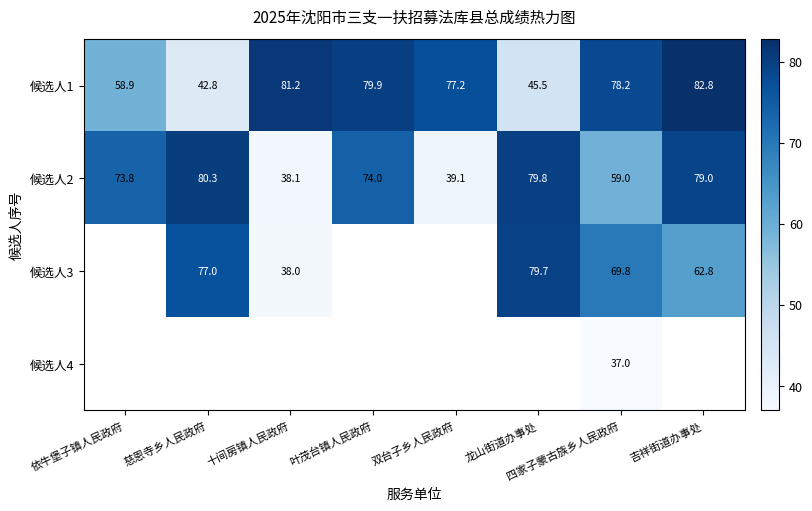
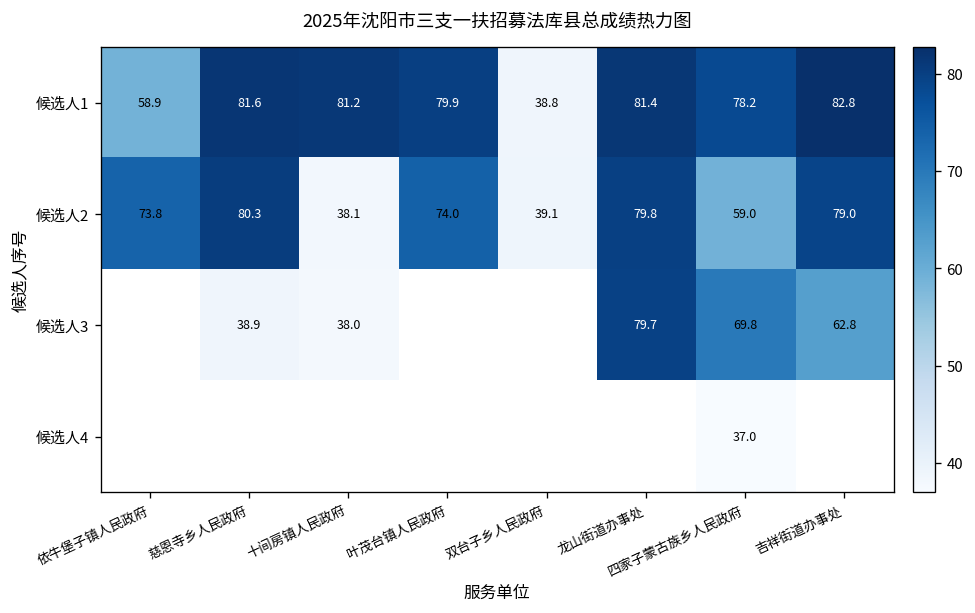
  {
    "候选人1": {
      "依牛堡子镇人民政府": 58.9,
-     "慈恩寺乡人民政府": 42.8,
+     "慈恩寺乡人民政府": 81.6,
      "十间房镇人民政府": 81.2,
      "叶茂台镇人民政府": 79.9,
-     "双台子乡人民政府": 77.2,
-     "龙山街道办事处": 45.5,
+     "双台子乡人民政府": 38.8,
+     "龙山街道办事处": 81.4,
      "四家子蒙古族乡人民政府": 78.2,
      "吉祥街道办事处": 82.8
    },
    "候选人2": {
      "依牛堡子镇人民政府": 73.8,
      "慈恩寺乡人民政府": 80.3,
      "十间房镇人民政府": 38.1,
      "叶茂台镇人民政府": 74.0,
      "双台子乡人民政府": 39.1,
      "龙山街道办事处": 79.8,
      "四家子蒙古族乡人民政府": 59.0,
      "吉祥街道办事处": 79.0
    },
    "候选人3": {
-     "慈恩寺乡人民政府": 77.0,
+     "慈恩寺乡人民政府": 38.9,
      "十间房镇人民政府": 38.0,
      "龙山街道办事处": 79.7,
      "四家子蒙古族乡人民政府": 69.8,
      "吉祥街道办事处": 62.8
    },
    "候选人4": {
      "四家子蒙古族乡人民政府": 37.0
    }
  }
